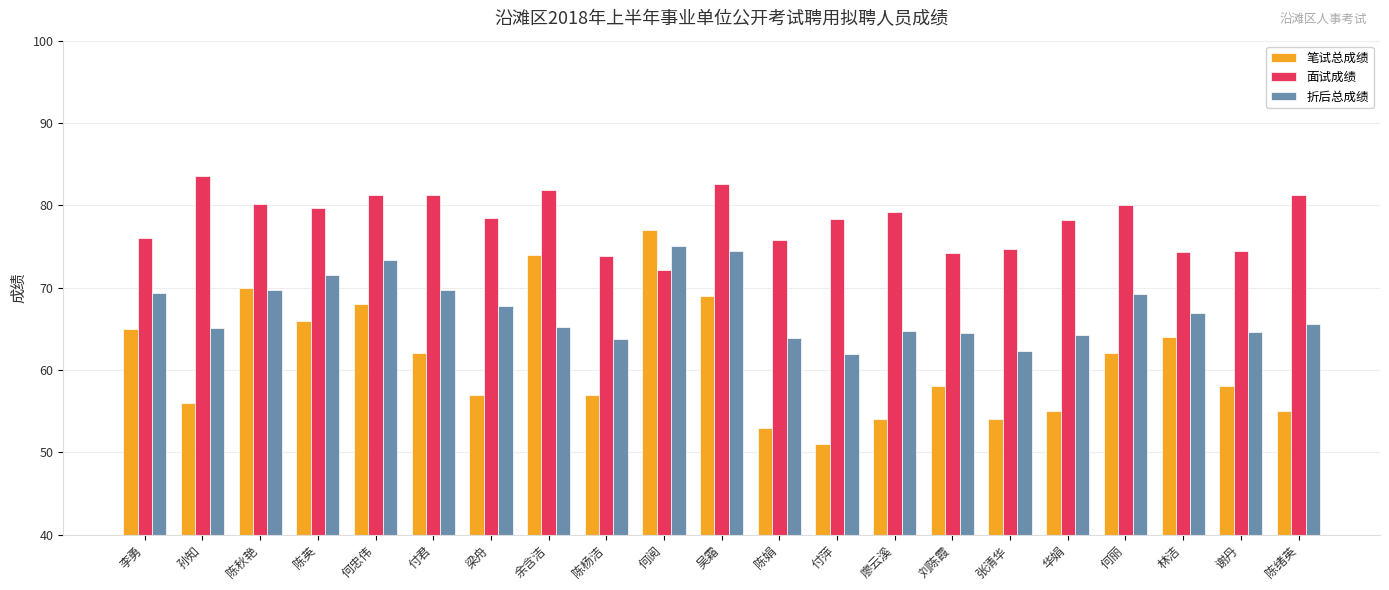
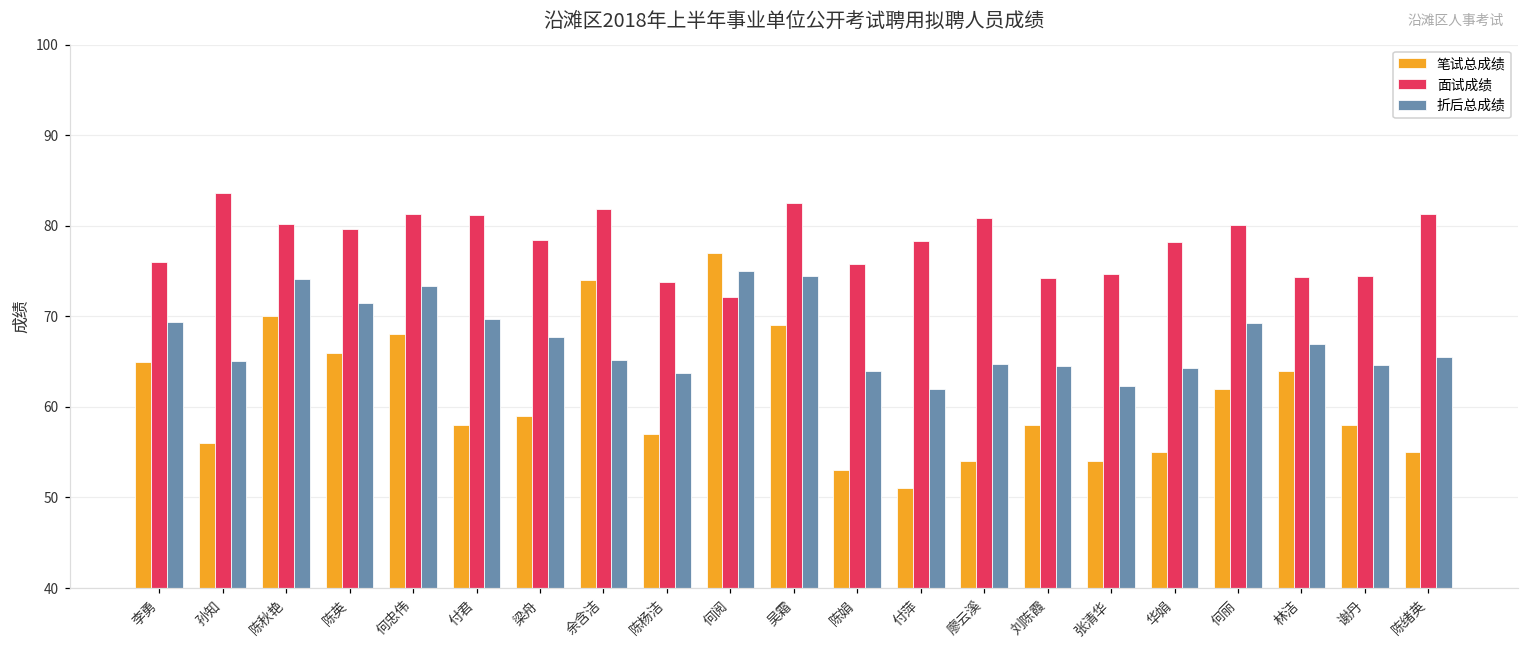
  {
    "笔试总成绩": {
      "李勇": 65,
      "孙知": 56,
      "陈秋艳": 70,
      "陈英": 66,
      "何忠伟": 68,
-     "付君": 62,
-     "梁舟": 57,
+     "付君": 58,
+     "梁舟": 59,
      "余含洁": 74,
      "陈杨洁": 57,
      "何阅": 77,
      "吴霜": 69,
      "陈娟": 53,
      "付萍": 51,
      "廖云溪": 54,
      "刘陈霞": 58,
      "张清华": 54,
      "华娟": 55,
      "何丽": 62,
      "林洁": 64,
      "谢丹": 58,
      "陈绪英": 55
    },
    "面试成绩": {
      "李勇": 76,
      "孙知": 84,
      "陈秋艳": 80,
      "陈英": 80,
      "何忠伟": 81,
      "付君": 81,
      "梁舟": 78,
      "余含洁": 82,
      "陈杨洁": 74,
      "何阅": 72,
      "吴霜": 83,
      "陈娟": 76,
      "付萍": 78,
-     "廖云溪": 79,
+     "廖云溪": 81,
      "刘陈霞": 74,
      "张清华": 75,
      "华娟": 78,
      "何丽": 80,
      "林洁": 74,
      "谢丹": 74,
      "陈绪英": 81
    },
    "折后总成绩": {
      "李勇": 69,
      "孙知": 65,
-     "陈秋艳": 70,
+     "陈秋艳": 74,
      "陈英": 71,
      "何忠伟": 73,
      "付君": 70,
      "梁舟": 68,
      "余含洁": 65,
      "陈杨洁": 64,
      "何阅": 75,
      "吴霜": 74,
      "陈娟": 64,
      "付萍": 62,
      "廖云溪": 65,
      "刘陈霞": 65,
      "张清华": 62,
      "华娟": 64,
      "何丽": 69,
      "林洁": 67,
      "谢丹": 65,
      "陈绪英": 66
    }
  }
